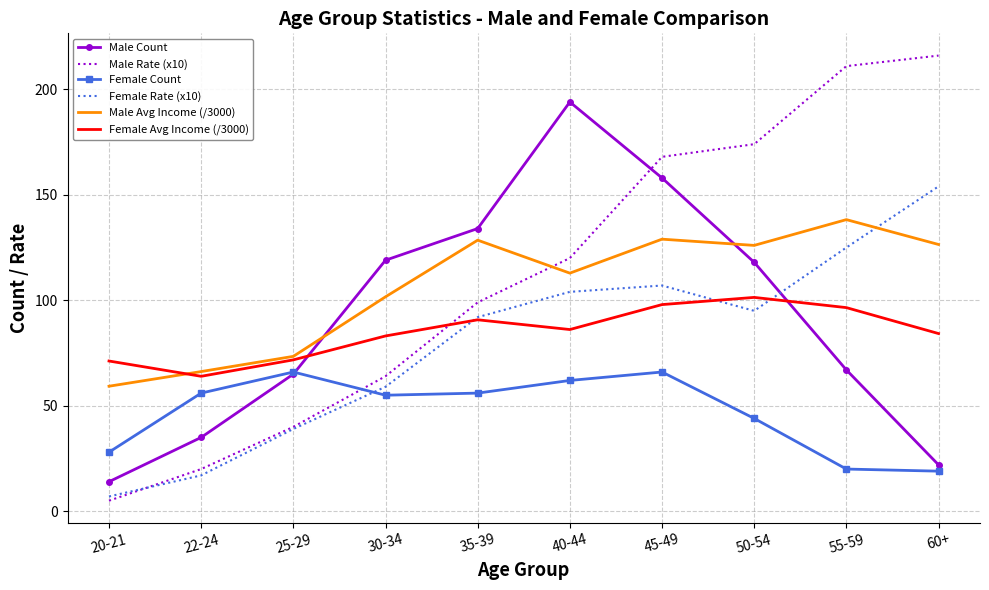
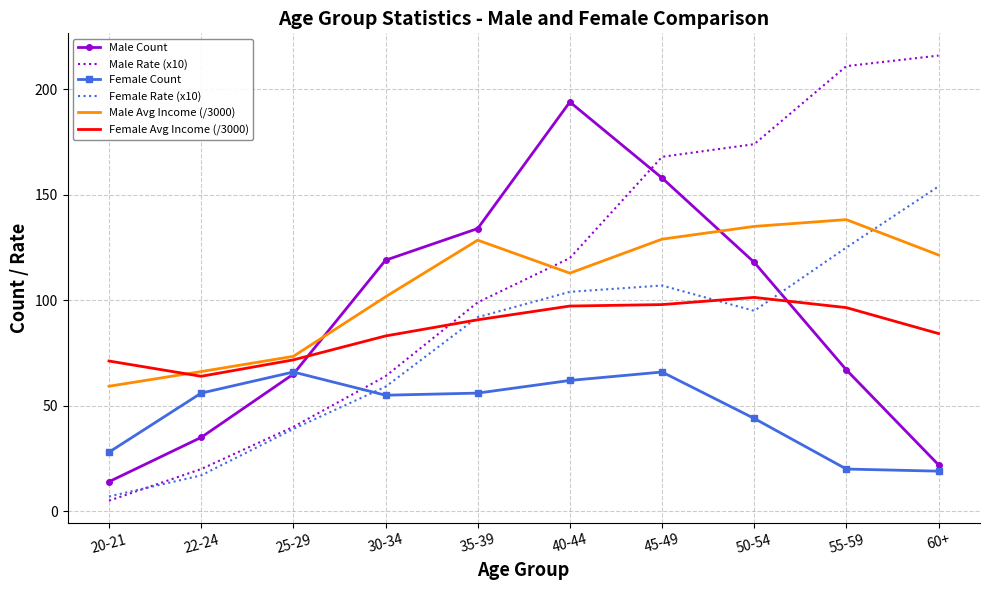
  {
    "Male Avg Income (/3000)": {
      "20-21": 59,
      "22-24": 66,
      "25-29": 73,
      "30-34": 102,
      "35-39": 129,
      "40-44": 113,
      "45-49": 129,
-     "50-54": 126,
+     "50-54": 135,
      "55-59": 138,
-     "60+": 126
+     "60+": 121
    },
    "Female Avg Income (/3000)": {
      "20-21": 71,
      "22-24": 64,
      "25-29": 72,
      "30-34": 83,
      "35-39": 91,
-     "40-44": 86,
+     "40-44": 97,
      "45-49": 98,
      "50-54": 101,
      "55-59": 97,
      "60+": 84
    }
  }
